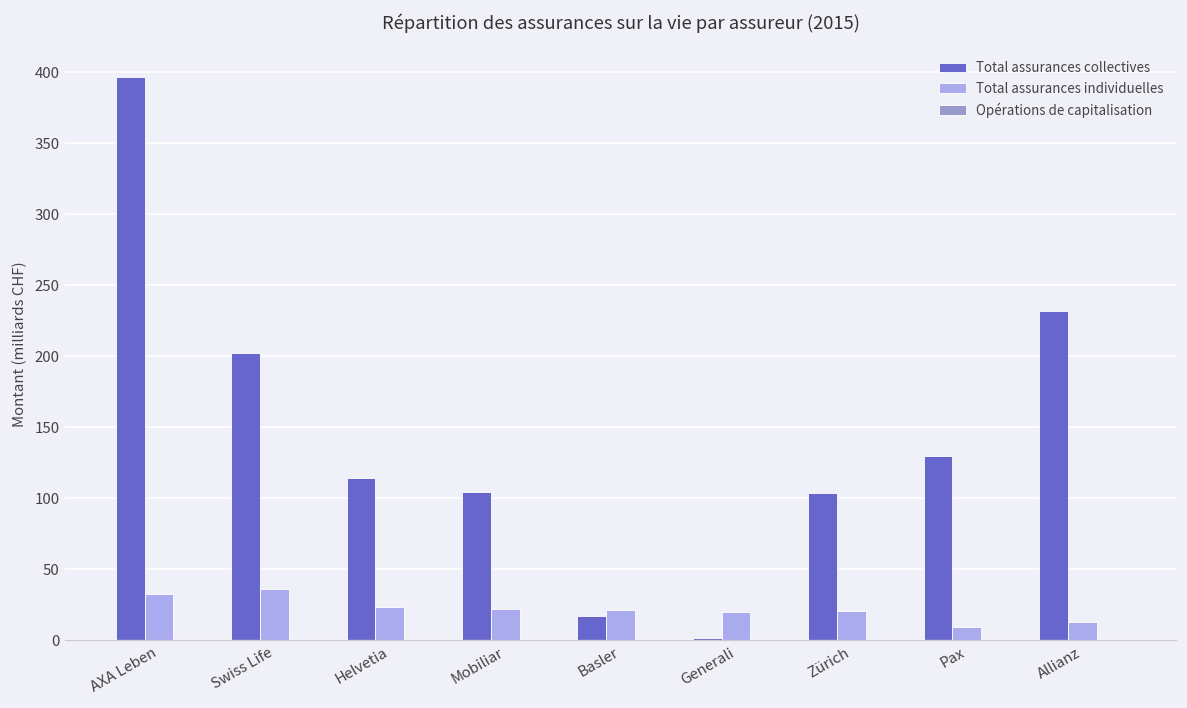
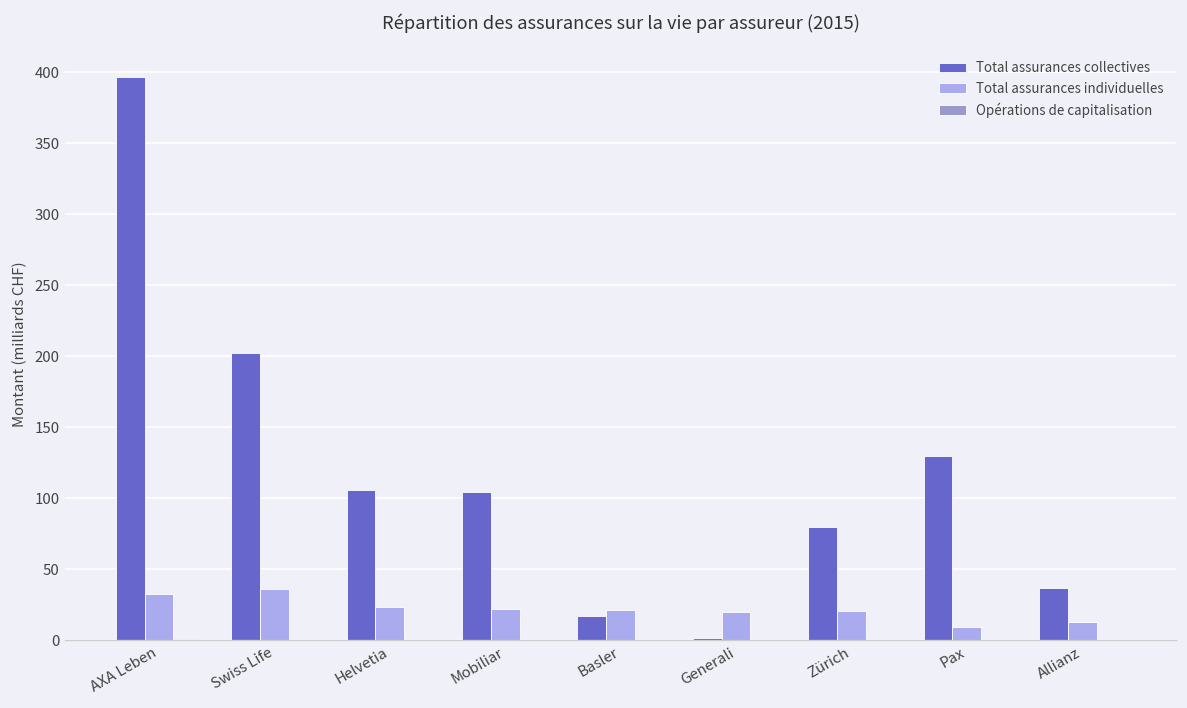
  {
    "Total assurances collectives": {
      "AXA Leben": 396,
      "Swiss Life": 202,
-     "Helvetia": 114,
+     "Helvetia": 106,
      "Mobiliar": 105,
      "Basler": 17,
-     "Zürich": 103,
+     "Zürich": 80,
      "Pax": 129,
-     "Allianz": 232
+     "Allianz": 36
    }
  }
